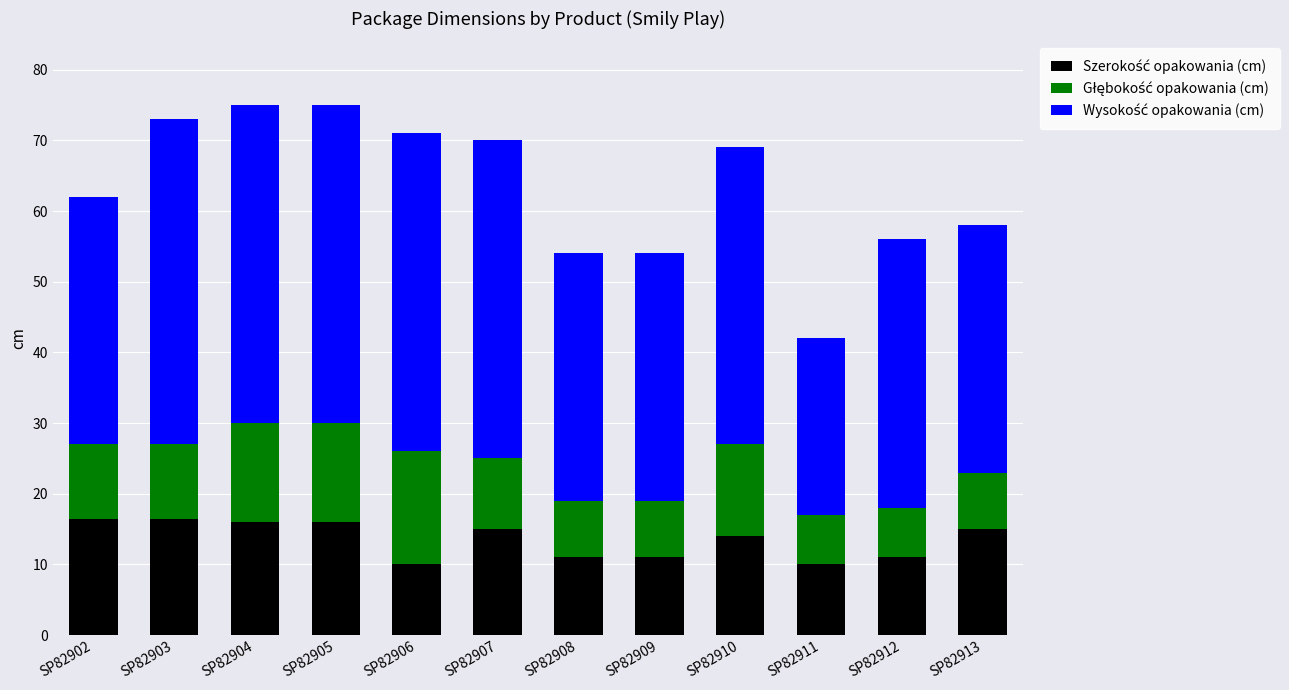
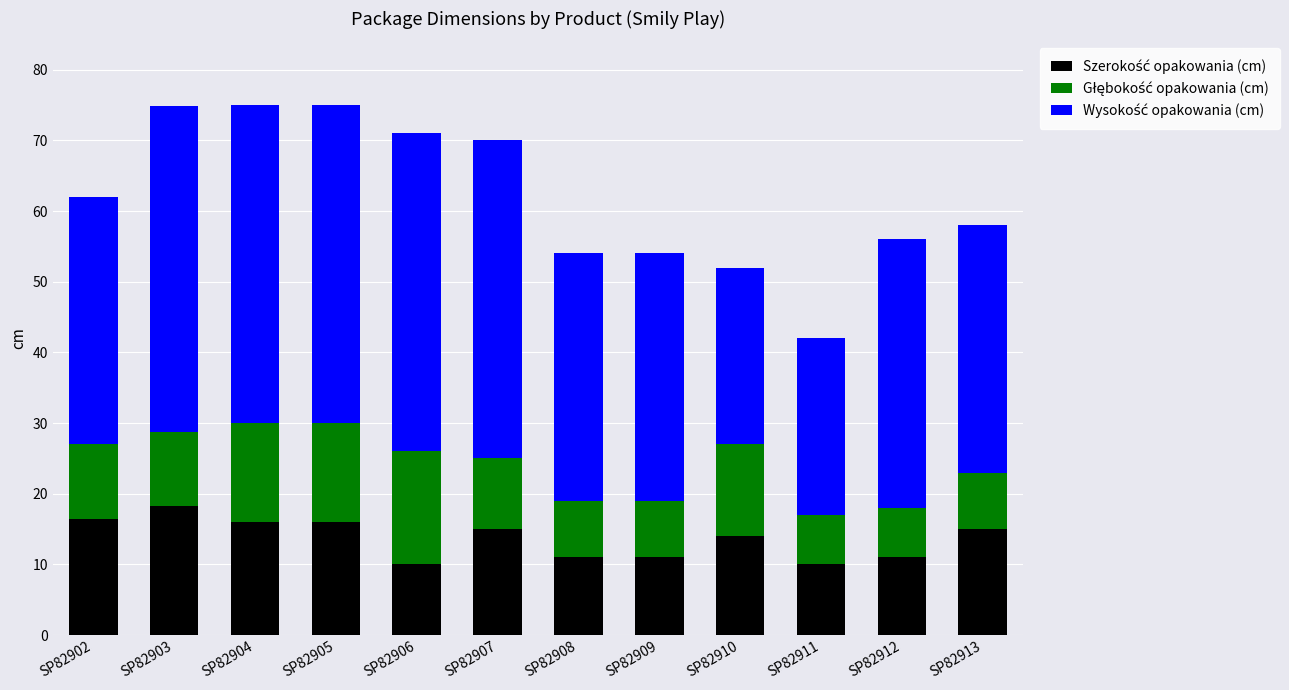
  {
    "Szerokość opakowania (cm)": {
      "SP82902": 17,
-     "SP82903": 17,
+     "SP82903": 18,
      "SP82904": 16,
      "SP82905": 16,
      "SP82906": 10,
      "SP82907": 15,
      "SP82908": 11,
      "SP82909": 11,
      "SP82910": 14,
      "SP82911": 10,
      "SP82912": 11,
      "SP82913": 15
    },
    "Głębokość opakowania (cm)": {
      "SP82902": 11,
      "SP82903": 11,
      "SP82904": 14,
      "SP82905": 14,
      "SP82906": 16,
      "SP82907": 10,
      "SP82908": 8,
      "SP82909": 8,
      "SP82910": 13,
      "SP82911": 7,
      "SP82912": 7,
      "SP82913": 8
    },
    "Wysokość opakowania (cm)": {
      "SP82902": 35,
      "SP82903": 46,
      "SP82904": 45,
      "SP82905": 45,
      "SP82906": 45,
      "SP82907": 45,
      "SP82908": 35,
      "SP82909": 35,
-     "SP82910": 42,
+     "SP82910": 25,
      "SP82911": 25,
      "SP82912": 38,
      "SP82913": 35
    }
  }
